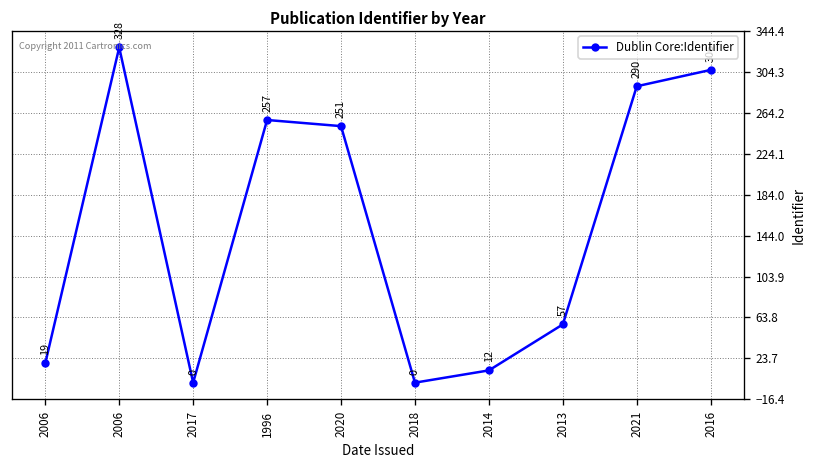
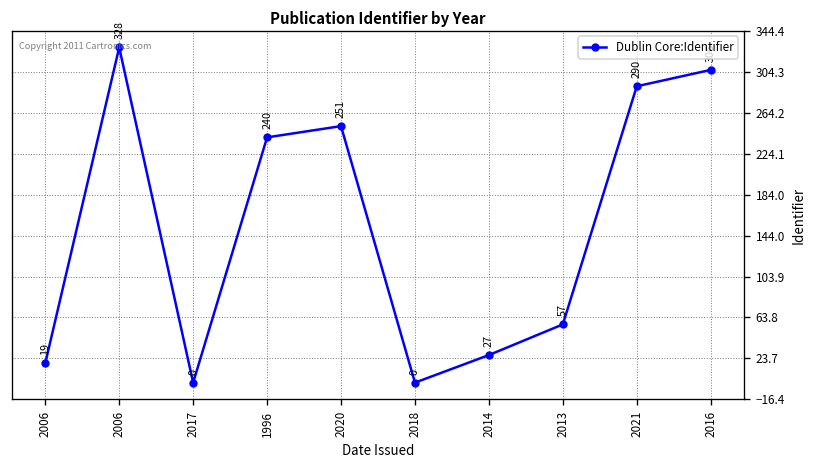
  {
    "2017": 0,
-   "1996": 257,
+   "1996": 240,
    "2020": 251,
    "2018": 0,
-   "2014": 12,
+   "2014": 27,
    "2013": 57,
    "2021": 290
  }
